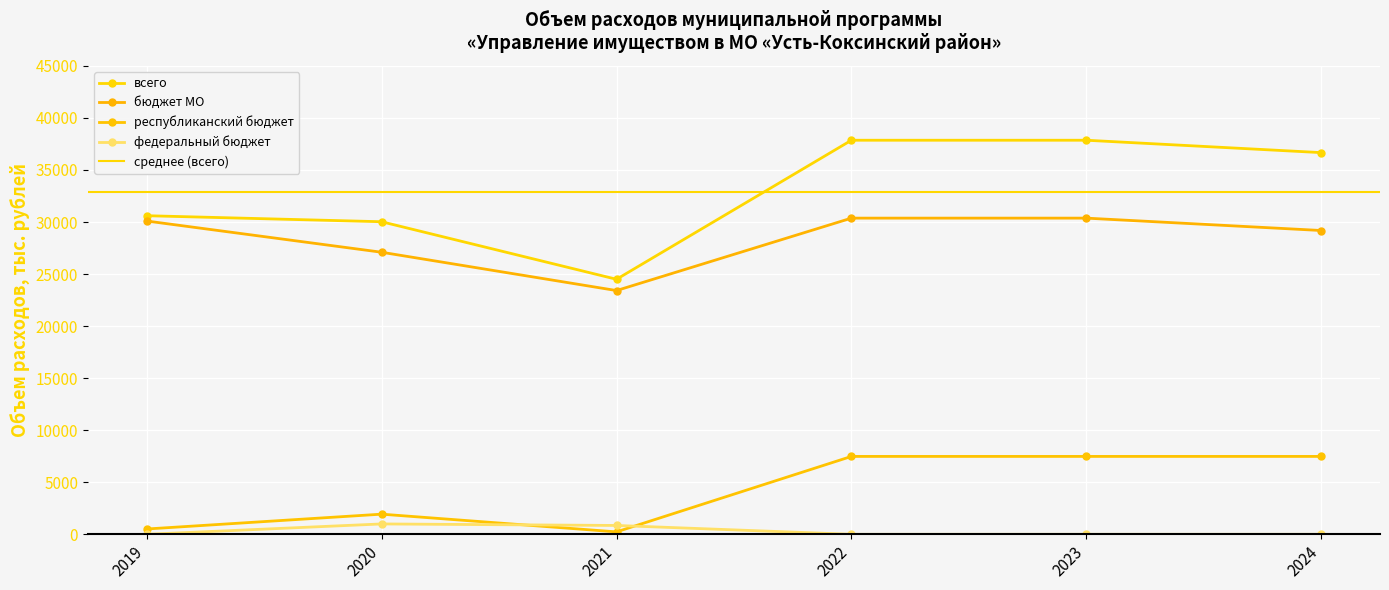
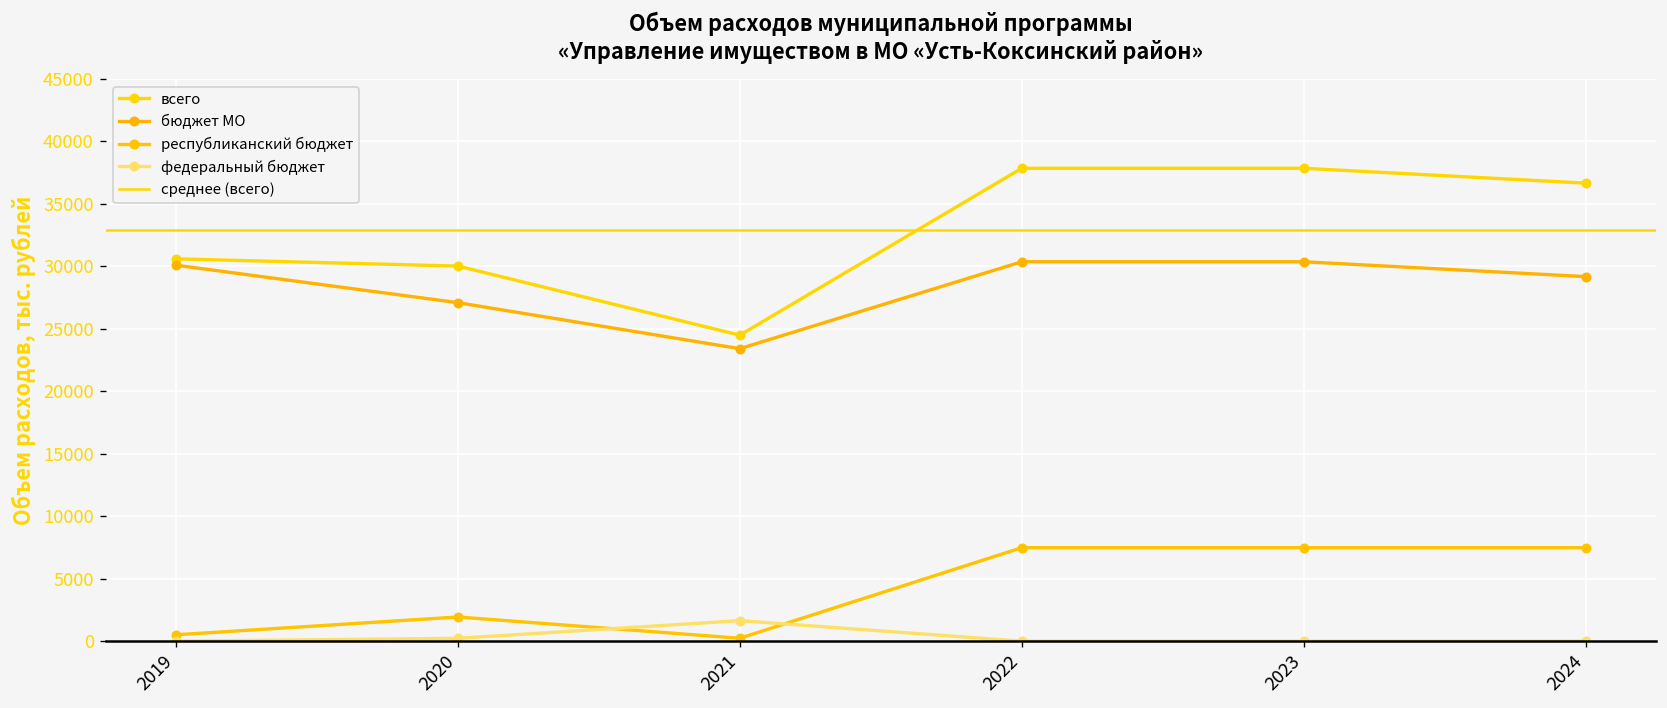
  {
    "федеральный бюджет": {
      "2019": 0,
-     "2020": 1000,
-     "2021": 800,
+     "2020": 200,
+     "2021": 1600,
      "2022": 0,
      "2023": 0,
      "2024": 0
    }
  }
